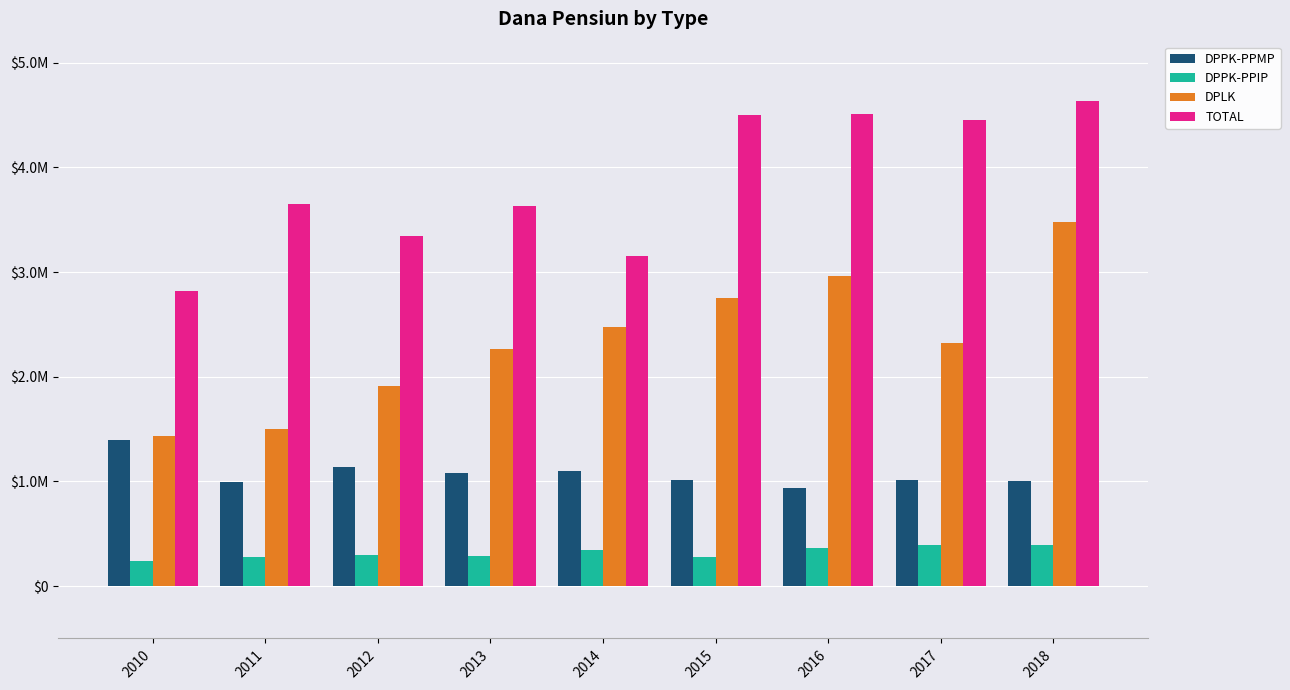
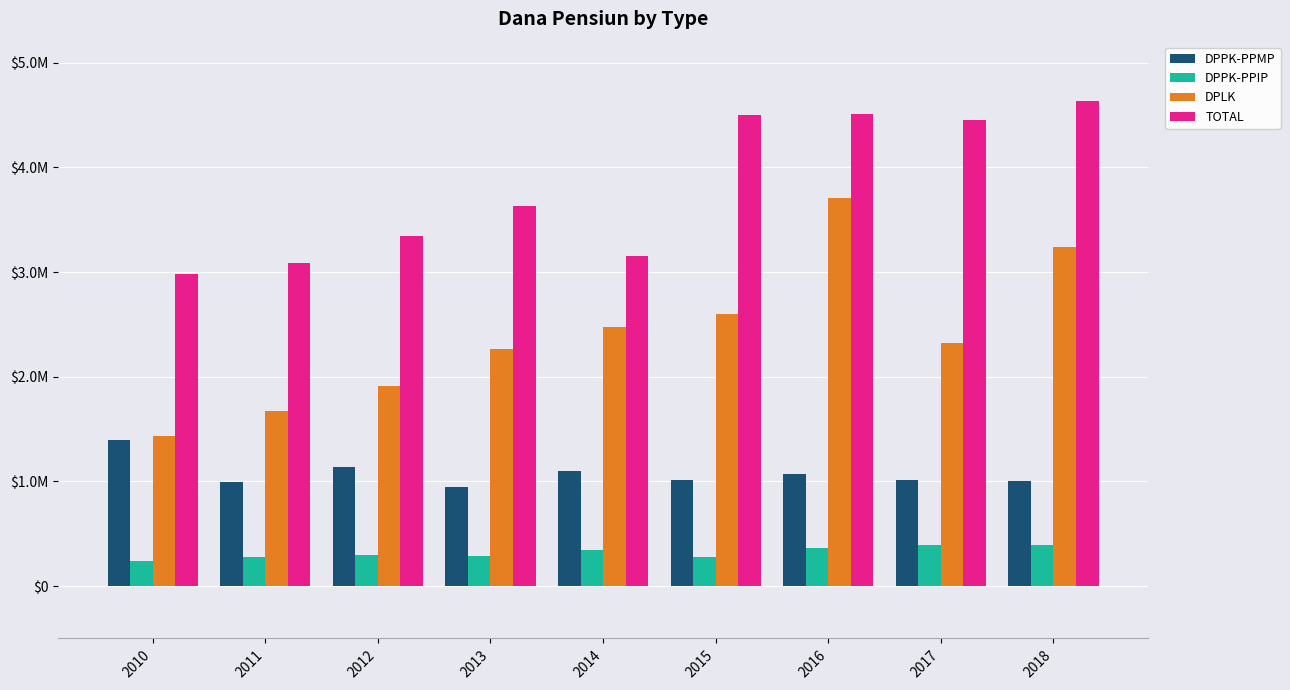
  {
    "DPPK-PPMP": {
      "2010": "$1400000",
      "2011": "$990000",
      "2012": "$1130000",
-     "2013": "$1080000",
+     "2013": "$950000",
      "2014": "$1100000",
      "2015": "$1010000",
-     "2016": "$930000",
+     "2016": "$1070000",
      "2017": "$1010000",
      "2018": "$1000000"
    },
    "DPPK-PPIP": {
      "2010": "$240000",
      "2011": "$270000",
      "2012": "$300000",
      "2013": "$290000",
      "2014": "$340000",
      "2015": "$270000",
      "2016": "$360000",
      "2017": "$390000",
      "2018": "$390000"
    },
    "DPLK": {
      "2010": "$1440000",
-     "2011": "$1500000",
+     "2011": "$1670000",
      "2012": "$1910000",
      "2013": "$2270000",
      "2014": "$2480000",
-     "2015": "$2750000",
-     "2016": "$2960000",
+     "2015": "$2600000",
+     "2016": "$3700000",
      "2017": "$2320000",
-     "2018": "$3480000"
+     "2018": "$3240000"
    },
    "TOTAL": {
-     "2010": "$2820000",
-     "2011": "$3650000",
+     "2010": "$2980000",
+     "2011": "$3080000",
      "2012": "$3350000",
      "2013": "$3630000",
      "2014": "$3150000",
      "2015": "$4500000",
      "2016": "$4510000",
      "2017": "$4460000",
      "2018": "$4640000"
    }
  }
